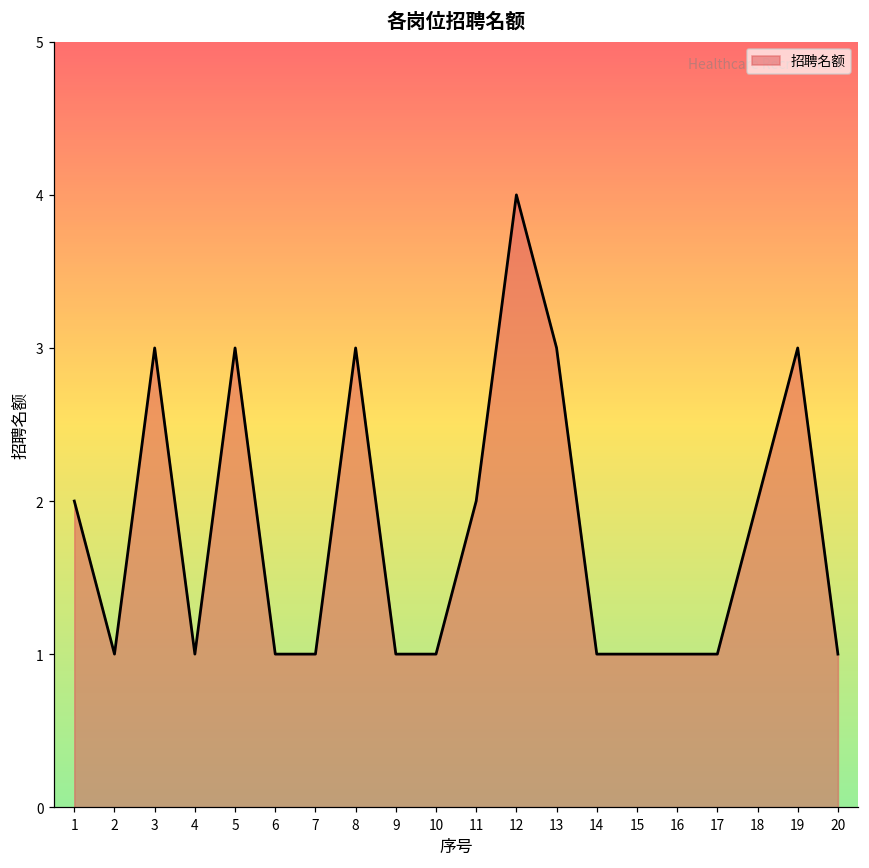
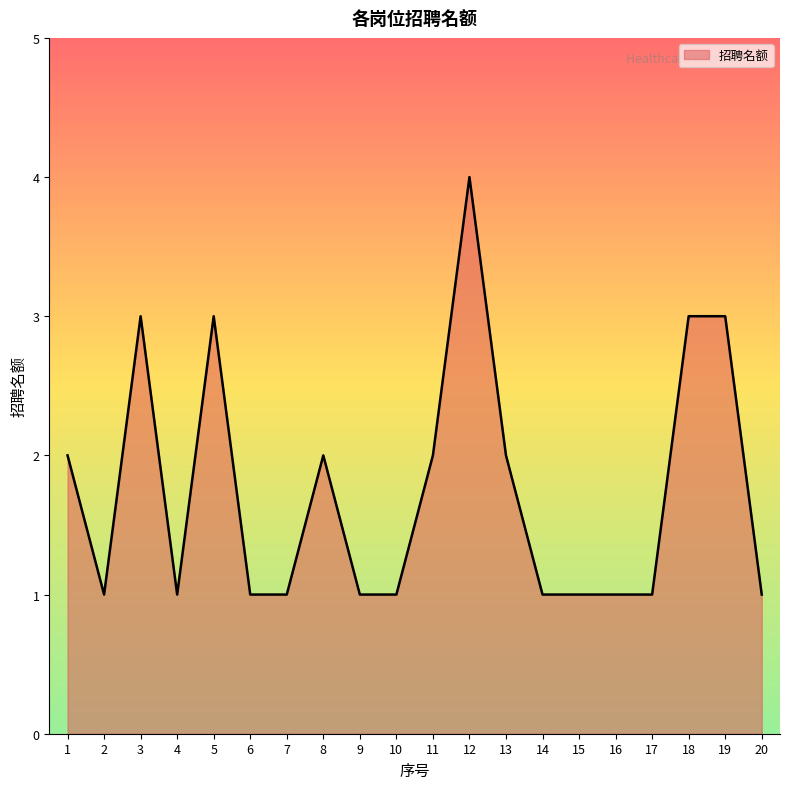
  {
    "1": 2,
    "2": 1,
    "3": 3,
    "4": 1,
    "5": 3,
    "6": 1,
    "7": 1,
-   "8": 3,
+   "8": 2,
    "9": 1,
    "10": 1,
    "11": 2,
    "12": 4,
-   "13": 3,
+   "13": 2,
    "14": 1,
    "15": 1,
    "16": 1,
    "17": 1,
-   "18": 2,
+   "18": 3,
    "19": 3,
    "20": 1
  }
